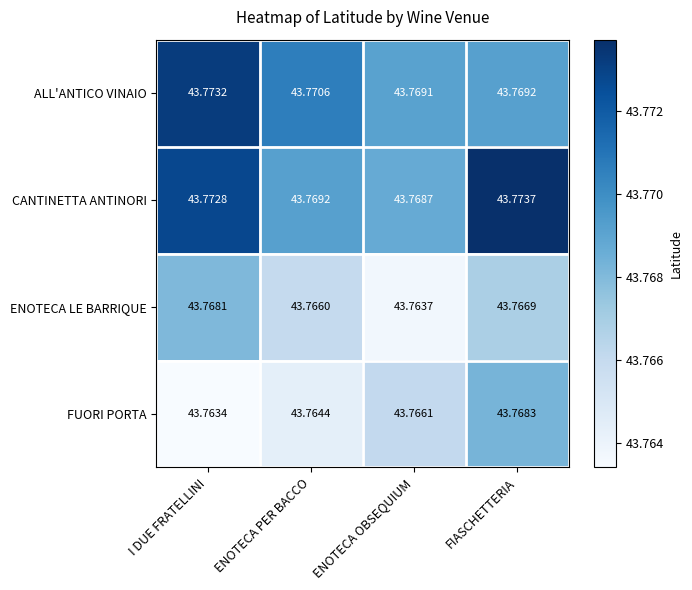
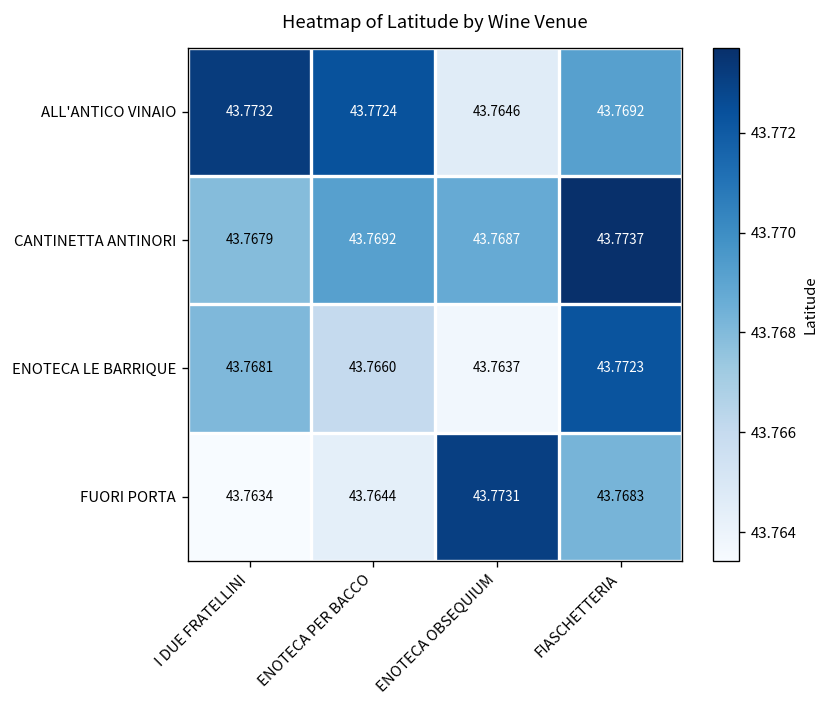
  {
    "ALL'ANTICO VINAIO": {
      "I DUE FRATELLINI": 43.7732,
-     "ENOTECA PER BACCO": 43.7706,
-     "ENOTECA OBSEQUIUM": 43.7691,
+     "ENOTECA PER BACCO": 43.7724,
+     "ENOTECA OBSEQUIUM": 43.7646,
      "FIASCHETTERIA": 43.7692
    },
    "CANTINETTA ANTINORI": {
-     "I DUE FRATELLINI": 43.7728,
+     "I DUE FRATELLINI": 43.7679,
      "ENOTECA PER BACCO": 43.7692,
      "ENOTECA OBSEQUIUM": 43.7687,
      "FIASCHETTERIA": 43.7737
    },
    "ENOTECA LE BARRIQUE": {
      "I DUE FRATELLINI": 43.7681,
      "ENOTECA PER BACCO": 43.7660,
      "ENOTECA OBSEQUIUM": 43.7637,
-     "FIASCHETTERIA": 43.7669
+     "FIASCHETTERIA": 43.7723
    },
    "FUORI PORTA": {
      "I DUE FRATELLINI": 43.7634,
      "ENOTECA PER BACCO": 43.7644,
-     "ENOTECA OBSEQUIUM": 43.7661,
+     "ENOTECA OBSEQUIUM": 43.7731,
      "FIASCHETTERIA": 43.7683
    }
  }
